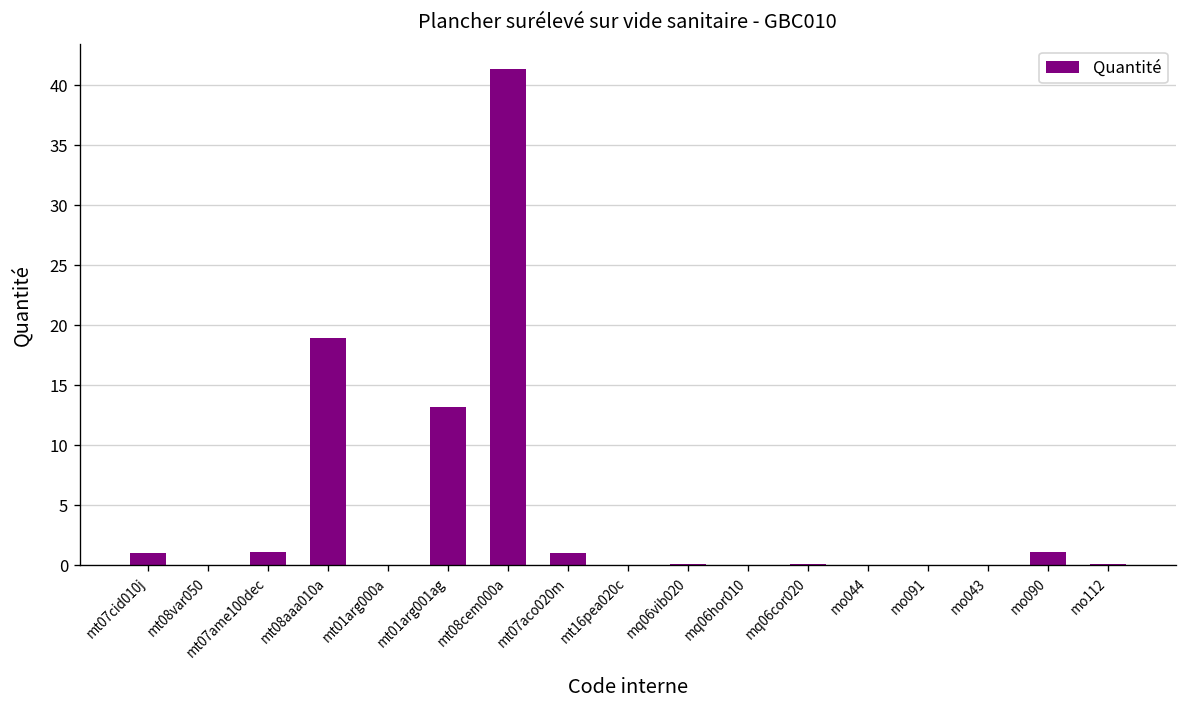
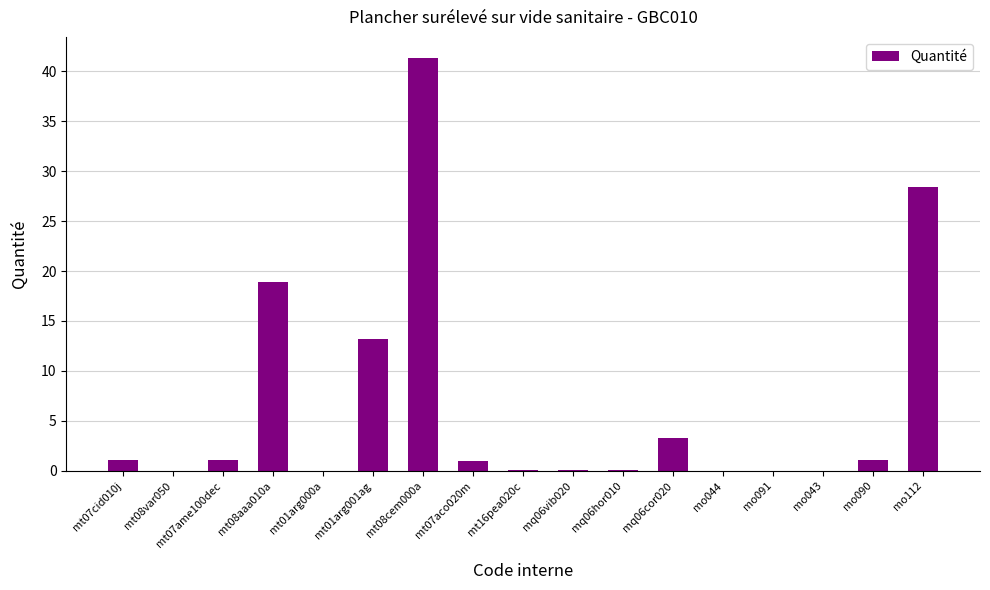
  {
    "mt07cid010j": 1,
    "mt07ame100dec": 1,
    "mt08aaa010a": 19,
    "mt01arg001ag": 13,
    "mt08cem000a": 41,
    "mt07aco020m": 1,
-   "mq06cor020": 0,
+   "mq06cor020": 3,
    "mo090": 1,
-   "mo112": 0
+   "mo112": 28
  }
